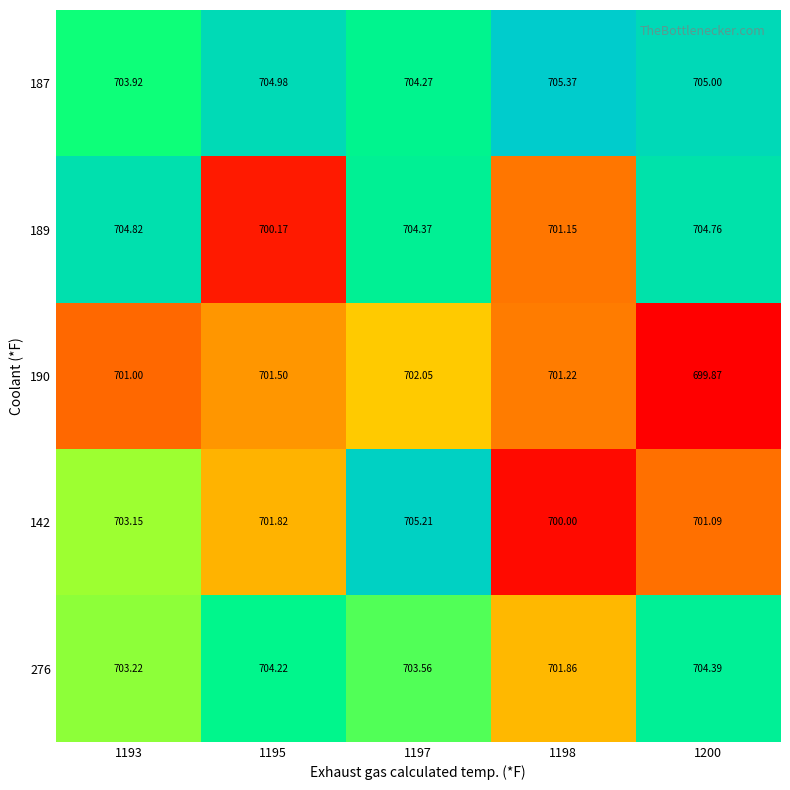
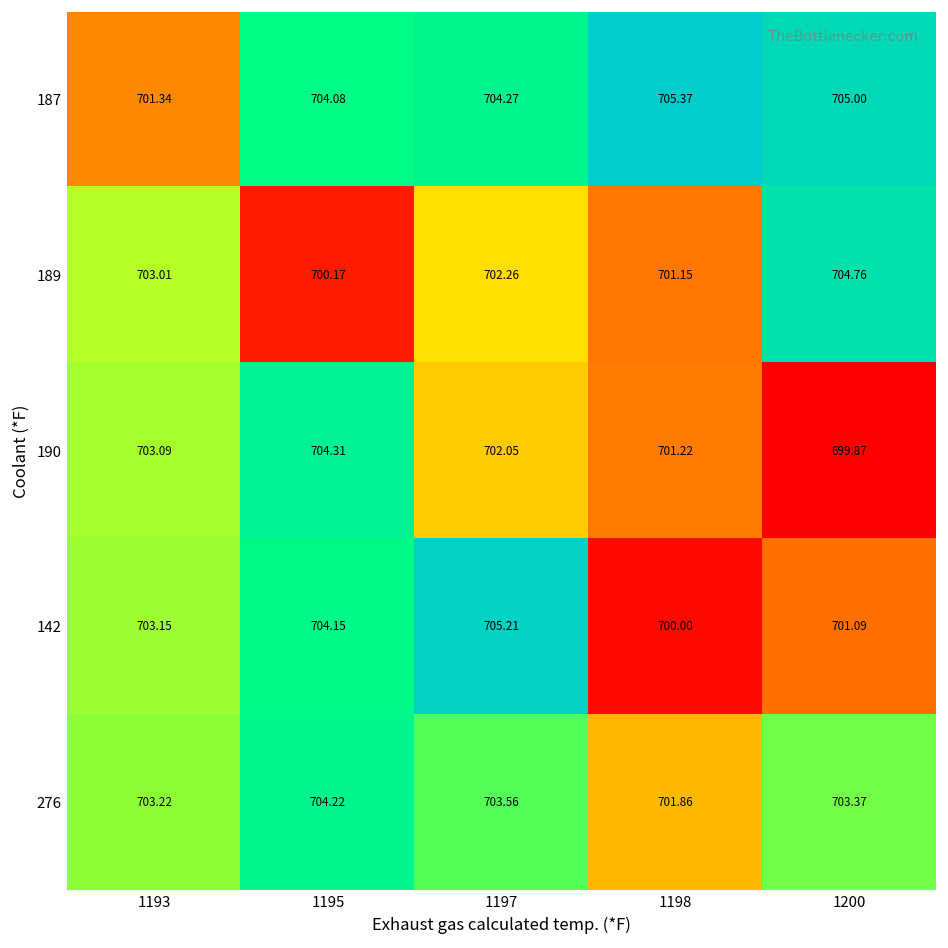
  {
    "187": {
-     "1193": 703.92,
-     "1195": 704.98,
+     "1193": 701.34,
+     "1195": 704.08,
      "1197": 704.27,
      "1198": 705.37
    },
    "189": {
-     "1193": 704.82,
+     "1193": 703.01,
      "1195": 700.17,
-     "1197": 704.37,
+     "1197": 702.26,
      "1198": 701.15,
      "1200": 704.76
    },
    "190": {
-     "1193": 701.00,
-     "1195": 701.50,
+     "1193": 703.09,
+     "1195": 704.31,
      "1197": 702.05,
      "1198": 701.22,
      "1200": 699.87
    },
    "142": {
      "1193": 703.15,
-     "1195": 701.82,
+     "1195": 704.15,
      "1197": 705.21,
      "1198": 700.00,
      "1200": 701.09
    },
    "276": {
      "1193": 703.22,
      "1195": 704.22,
      "1197": 703.56,
      "1198": 701.86,
-     "1200": 704.39
+     "1200": 703.37
    }
  }
